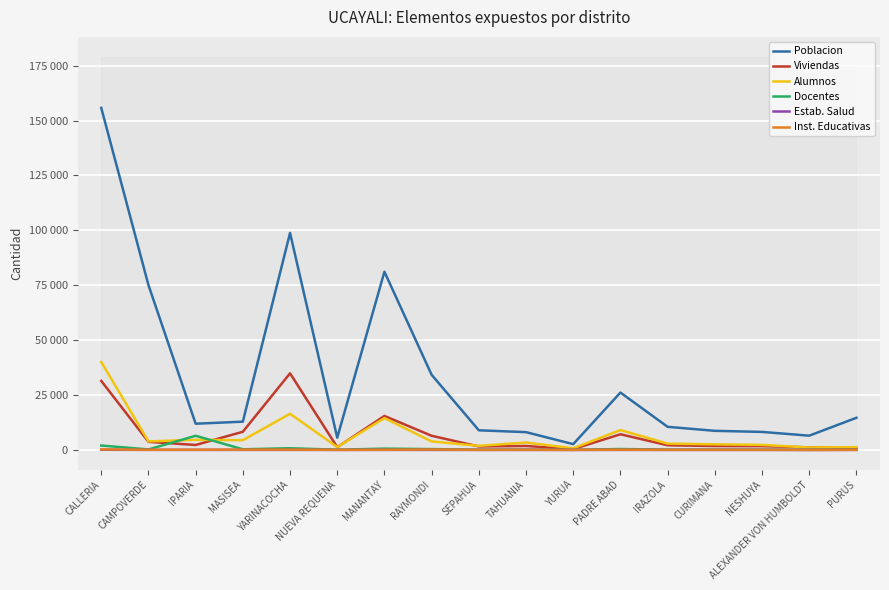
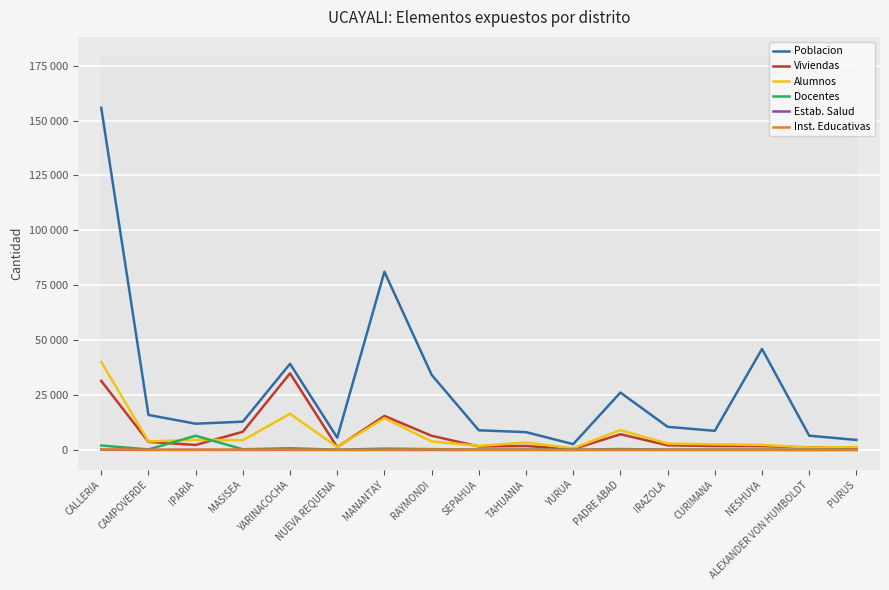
  {
    "Poblacion": {
      "CALLERIA": 156000,
-     "CAMPOVERDE": 75000,
+     "CAMPOVERDE": 16000,
      "IPARIA": 12000,
      "MASISEA": 13000,
-     "YARINACOCHA": 99000,
+     "YARINACOCHA": 39000,
      "NUEVA REQUENA": 6000,
      "MANANTAY": 81000,
      "RAYMONDI": 34000,
      "SEPAHUA": 9000,
      "TAHUANIA": 8000,
      "YURUA": 3000,
      "PADRE ABAD": 26000,
      "IRAZOLA": 11000,
      "CURIMANA": 9000,
-     "NESHUYA": 8000,
+     "NESHUYA": 46000,
      "ALEXANDER VON HUMBOLDT": 6000,
-     "PURUS": 15000
+     "PURUS": 5000
    },
    "Viviendas": {
      "CALLERIA": 31000,
      "IPARIA": 2000,
      "MASISEA": 8000,
      "YARINACOCHA": 35000,
      "RAYMONDI": 6000,
      "TAHUANIA": 2000,
      "PADRE ABAD": 7000
    },
    "Alumnos": {
      "CALLERIA": 40000,
      "IPARIA": 5000,
      "MASISEA": 4000,
      "YARINACOCHA": 16000,
      "RAYMONDI": 4000,
      "TAHUANIA": 3000,
      "PADRE ABAD": 9000
    },
    "Docentes": {
      "CALLERIA": 2000,
      "IPARIA": 6000
    }
  }
